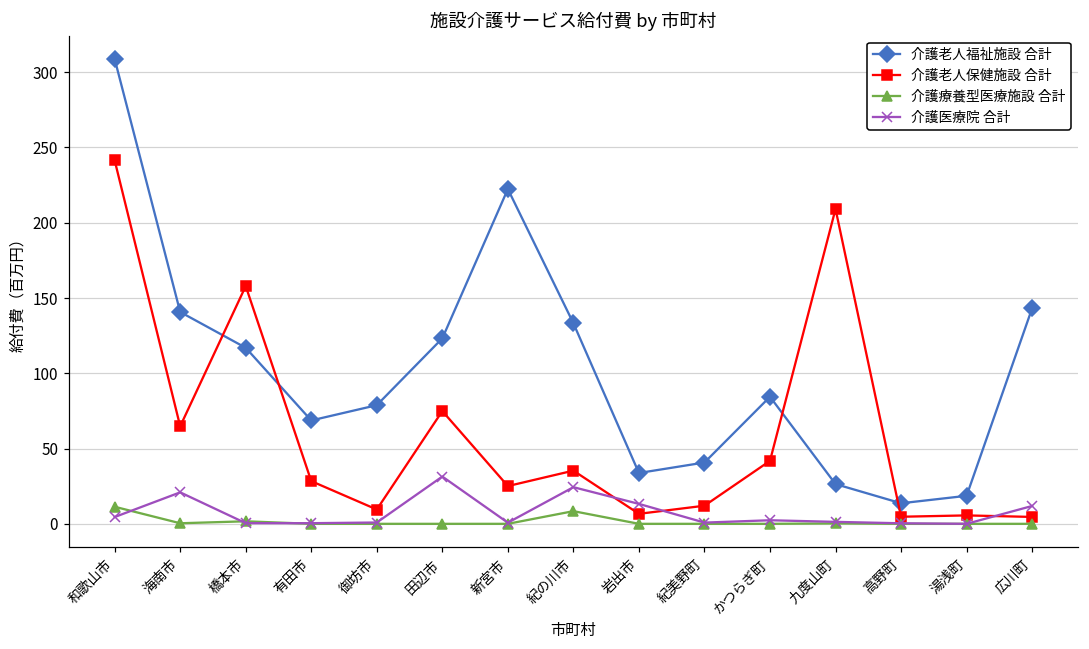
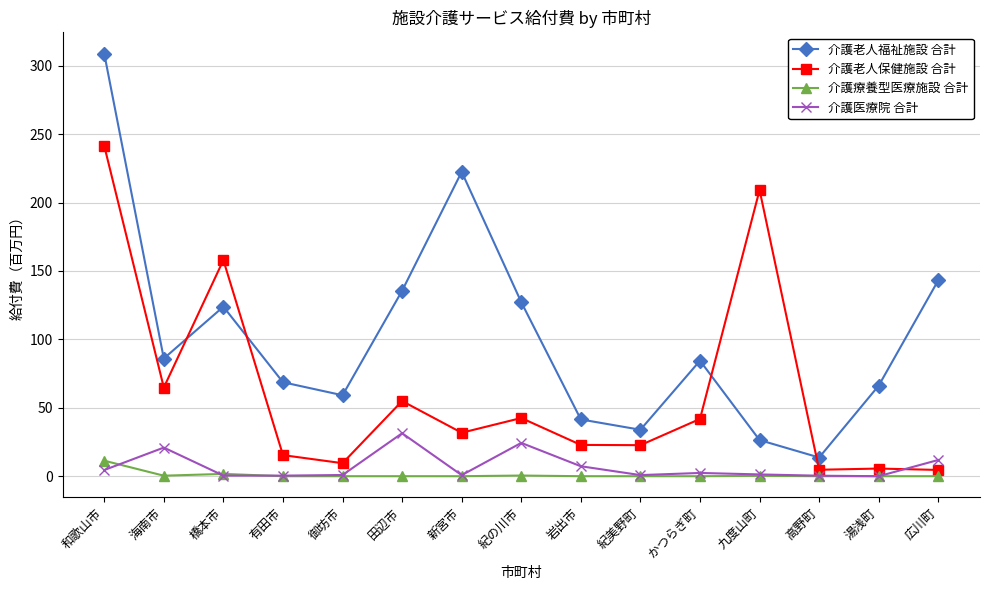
  {
    "介護老人福祉施設 合計": {
      "和歌山市": 309,
-     "海南市": 141,
-     "橋本市": 117,
+     "海南市": 86,
+     "橋本市": 124,
      "有田市": 69,
-     "御坊市": 79,
-     "田辺市": 123,
+     "御坊市": 59,
+     "田辺市": 136,
      "新宮市": 222,
-     "紀の川市": 133,
-     "岩出市": 34,
-     "紀美野町": 41,
+     "紀の川市": 127,
+     "岩出市": 41,
+     "紀美野町": 34,
      "かつらぎ町": 84,
      "九度山町": 26,
      "高野町": 14,
-     "湯浅町": 19,
+     "湯浅町": 66,
      "広川町": 143
    },
    "介護老人保健施設 合計": {
      "和歌山市": 241,
      "海南市": 65,
      "橋本市": 158,
-     "有田市": 28,
+     "有田市": 15,
      "御坊市": 10,
-     "田辺市": 75,
-     "新宮市": 25,
-     "紀の川市": 35,
-     "岩出市": 7,
-     "紀美野町": 12,
+     "田辺市": 55,
+     "新宮市": 32,
+     "紀の川市": 43,
+     "岩出市": 23,
+     "紀美野町": 23,
      "かつらぎ町": 42,
      "九度山町": 209,
      "高野町": 5,
      "湯浅町": 6,
      "広川町": 5
    },
    "介護療養型医療施設 合計": {
      "和歌山市": 11,
      "海南市": 0,
      "田辺市": 0,
-     "紀の川市": 8,
+     "紀の川市": 0,
      "岩出市": 0,
      "かつらぎ町": 0,
      "広川町": 0
    },
    "介護医療院 合計": {
      "和歌山市": 5,
      "海南市": 21,
      "田辺市": 31,
      "紀の川市": 24,
-     "岩出市": 13,
+     "岩出市": 7,
      "かつらぎ町": 2,
      "広川町": 12
    }
  }
